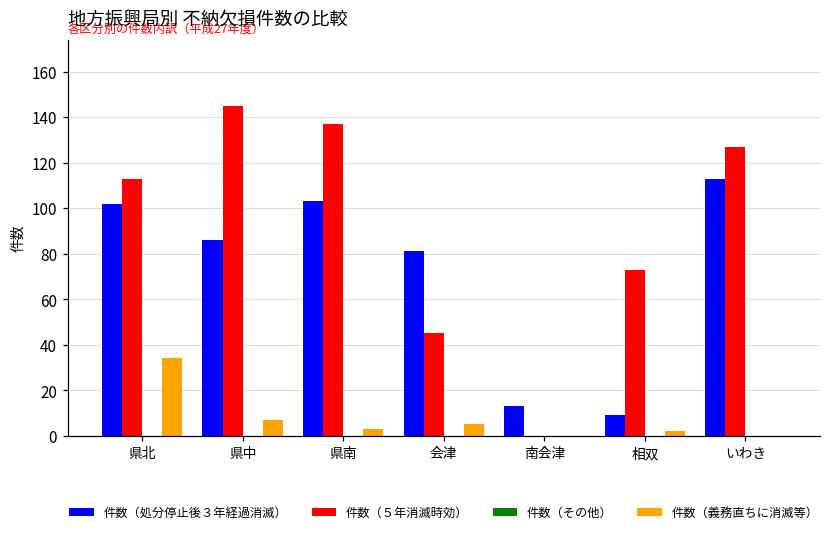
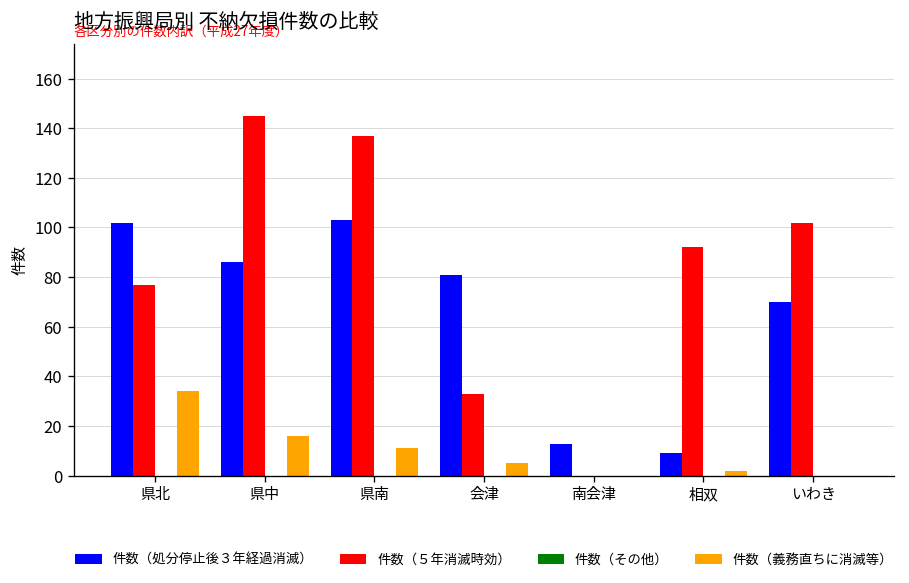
  {
    "件数（処分停止後３年経過消滅）": {
      "県北": 102,
      "県中": 86,
      "県南": 103,
      "会津": 81,
      "南会津": 13,
      "相双": 9,
-     "いわき": 113
+     "いわき": 70
    },
    "件数（５年消滅時効）": {
-     "県北": 113,
+     "県北": 77,
      "県中": 145,
      "県南": 137,
-     "会津": 45,
+     "会津": 33,
      "南会津": 0,
-     "相双": 73,
-     "いわき": 127
+     "相双": 92,
+     "いわき": 102
    },
    "件数（その他）": {
      "県北": 0,
      "県中": 0,
      "県南": 0,
      "会津": 0,
      "南会津": 0,
      "相双": 0,
      "いわき": 0
    },
    "件数（義務直ちに消滅等）": {
      "県北": 34,
-     "県中": 7,
-     "県南": 3,
+     "県中": 16,
+     "県南": 11,
      "会津": 5,
      "南会津": 0,
      "相双": 2,
      "いわき": 0
    }
  }
